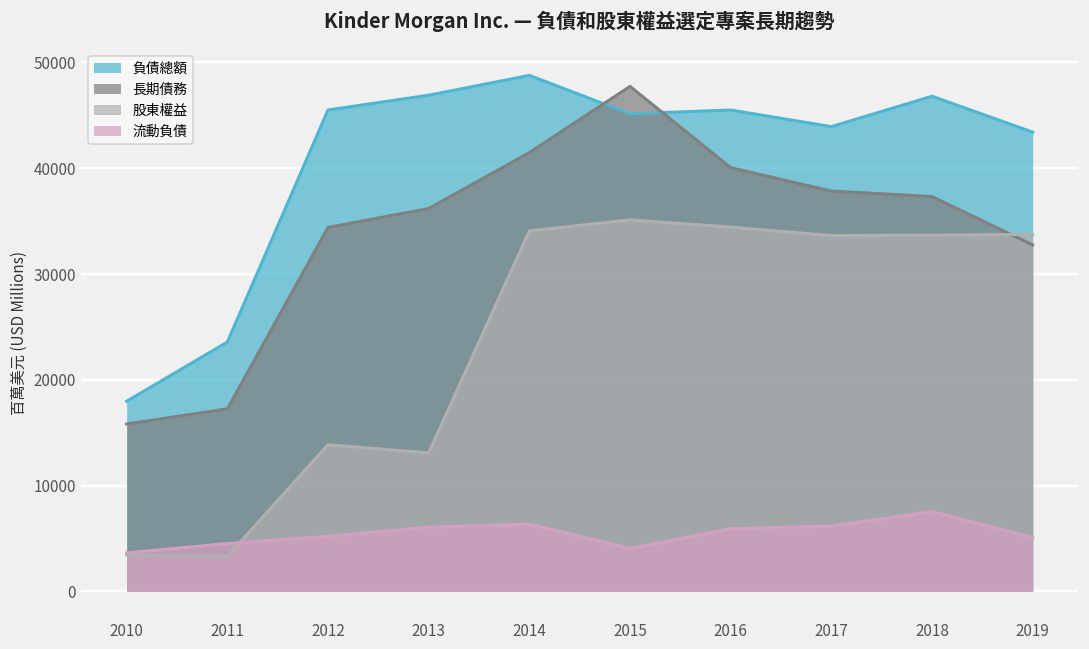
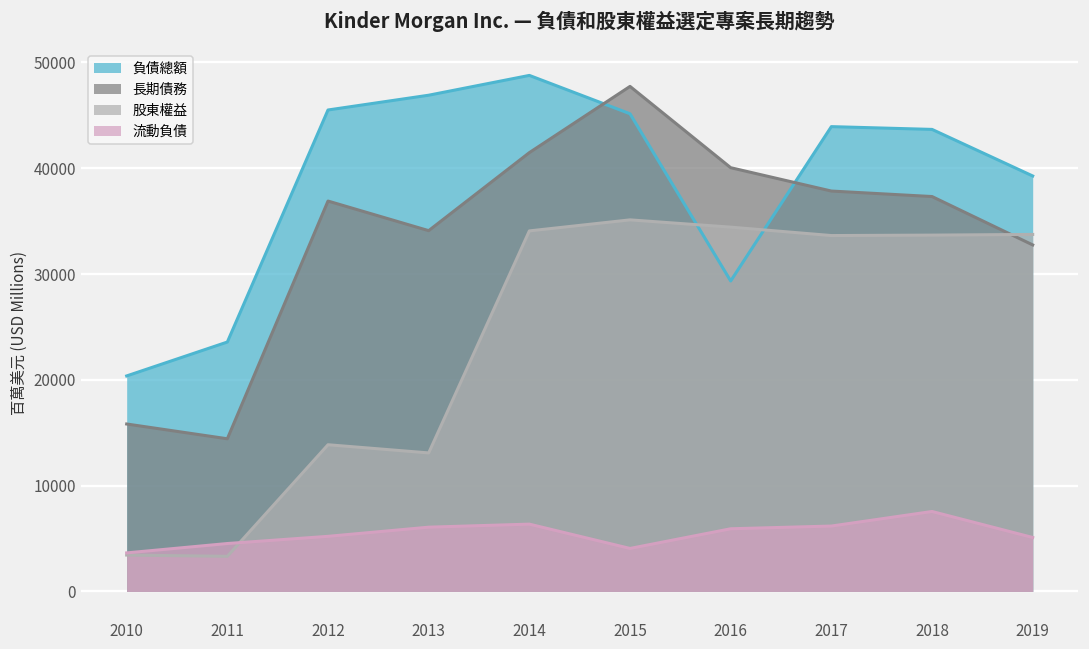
  {
    "負債總額": {
-     "2010": 18000,
+     "2010": 20000,
      "2011": 24000,
      "2012": 46000,
      "2013": 47000,
      "2014": 49000,
      "2015": 45000,
-     "2016": 46000,
+     "2016": 29000,
      "2017": 44000,
-     "2018": 47000,
-     "2019": 43000
+     "2018": 44000,
+     "2019": 39000
    },
    "長期債務": {
      "2010": 16000,
-     "2011": 17000,
-     "2012": 34000,
-     "2013": 36000,
+     "2011": 14000,
+     "2012": 37000,
+     "2013": 34000,
      "2014": 41000,
      "2015": 48000,
      "2016": 40000,
      "2017": 38000,
      "2018": 37000,
      "2019": 33000
    }
  }
